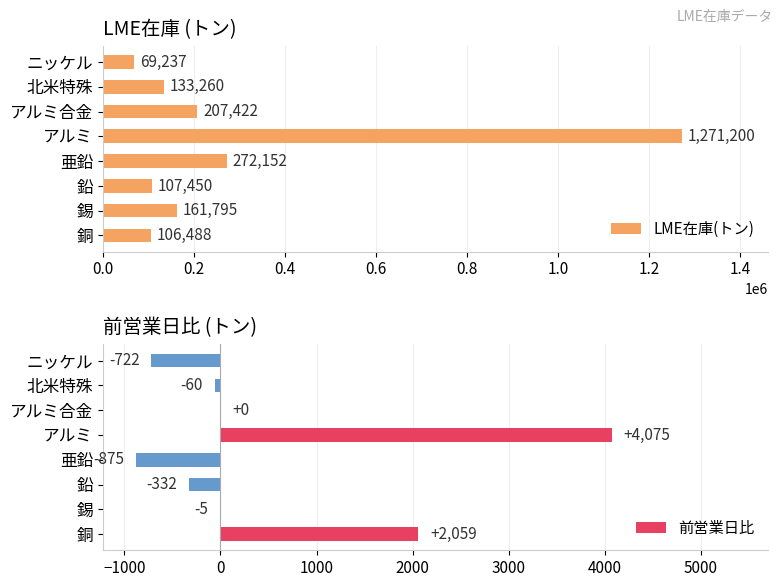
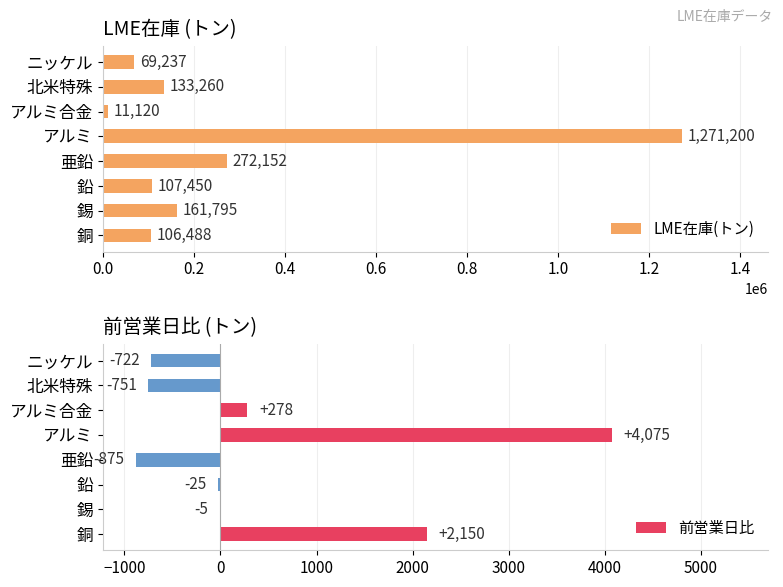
  {
    "LME在庫 (トン)": {
      "ニッケル": "69,237",
      "北米特殊": "133,260",
-     "アルミ合金": "207,422",
+     "アルミ合金": "11,120",
      "アルミ": "1,271,200",
      "亜鉛": "272,152",
      "鉛": "107,450",
      "錫": "161,795",
      "銅": "106,488"
    },
    "前営業日比 (トン)": {
      "ニッケル": "-722",
-     "北米特殊": "-60",
-     "アルミ合金": "+0",
+     "北米特殊": "-751",
+     "アルミ合金": "+278",
      "アルミ": "+4,075",
      "亜鉛": "-875",
-     "鉛": "-332",
+     "鉛": "-25",
      "錫": "-5",
-     "銅": "+2,059"
+     "銅": "+2,150"
    }
  }
